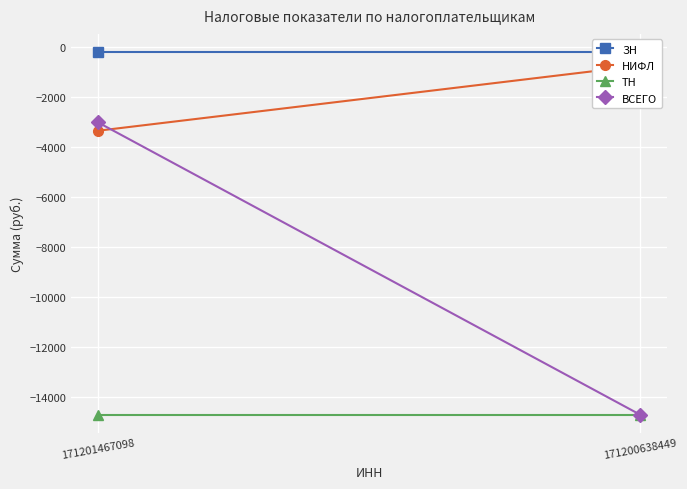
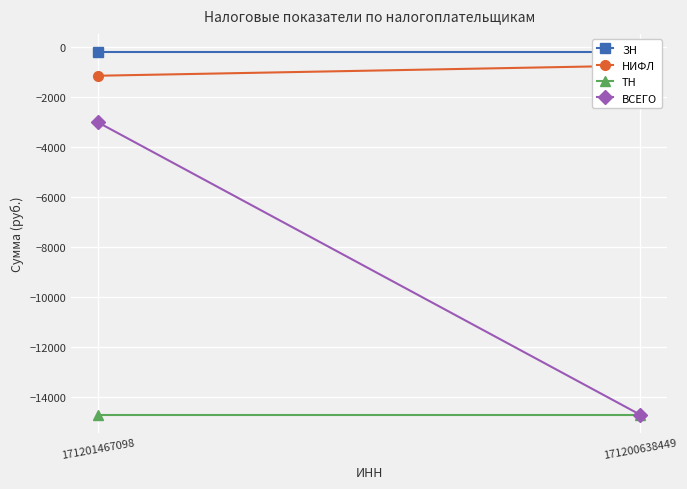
  {
    "ЗН": {
      "171201467098": -200
    },
    "НИФЛ": {
-     "171201467098": -3300
+     "171201467098": -1100
    },
    "ТН": {
      "171201467098": -14700
    },
    "ВСЕГО": {
      "171201467098": -3000
    }
  }
